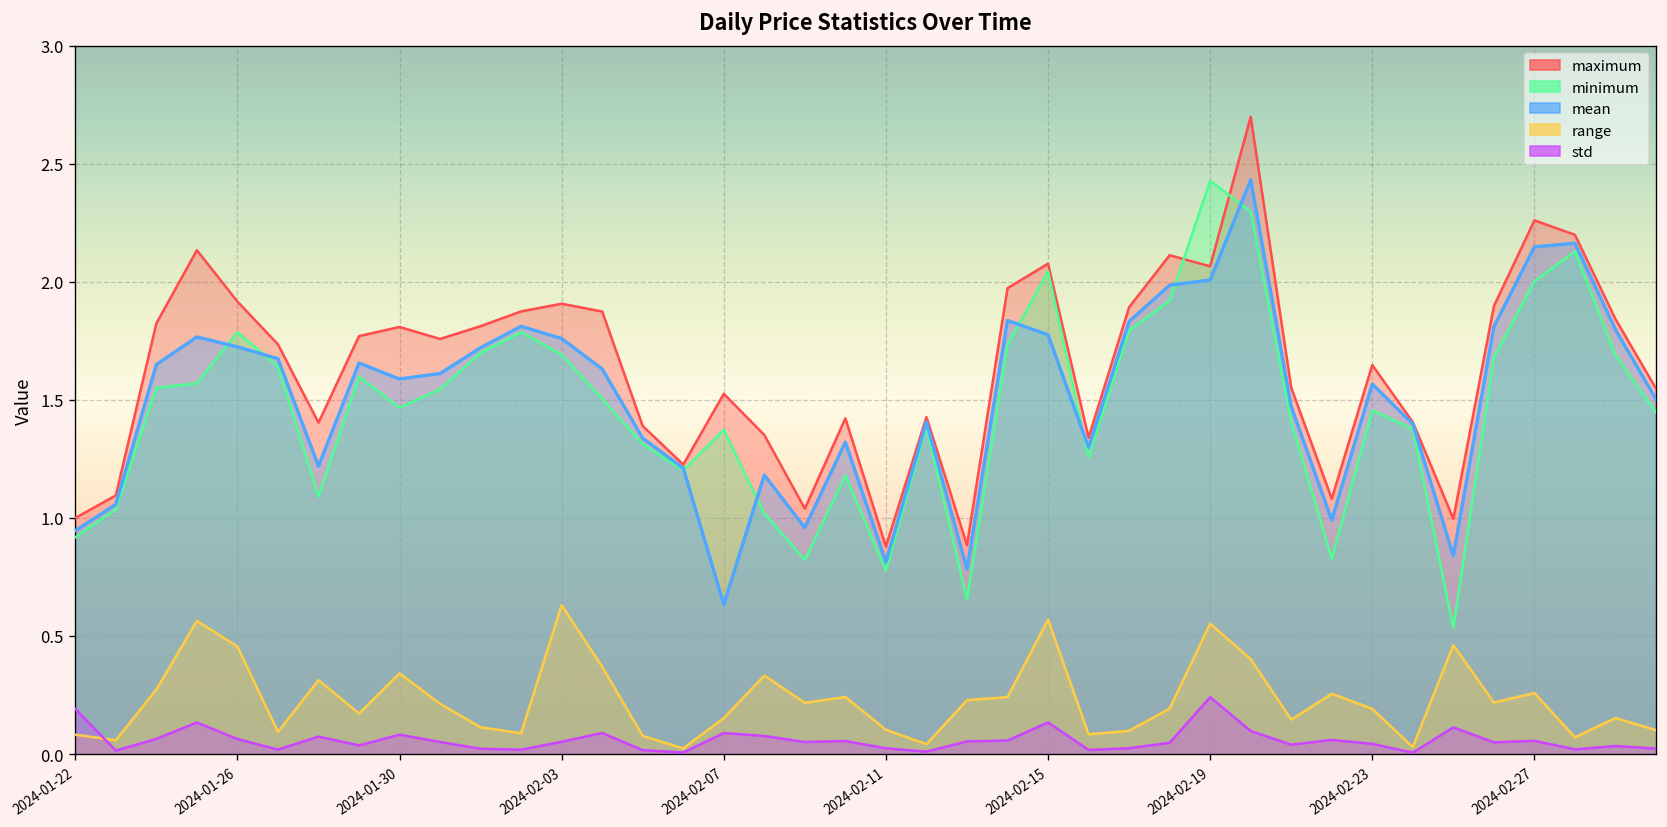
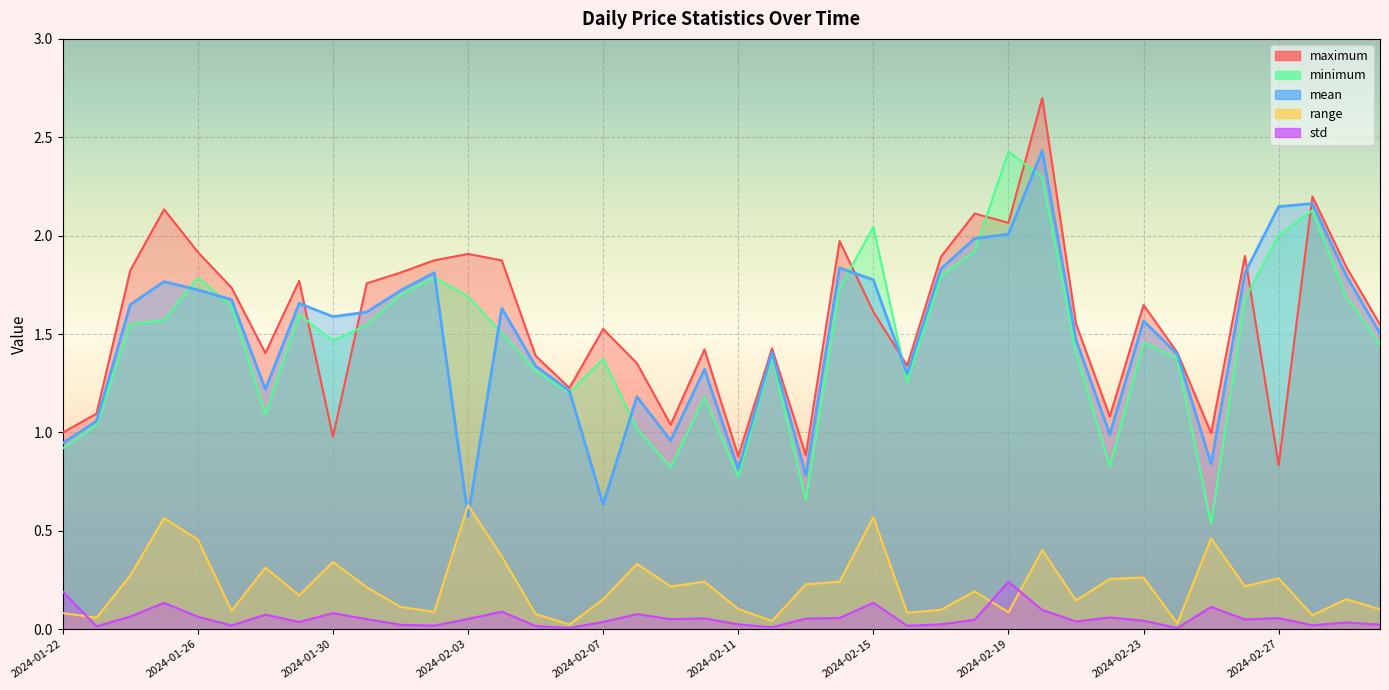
  {
    "maximum": {
      "2024-01-22": 1.00,
      "2024-01-26": 1.92,
-     "2024-01-30": 1.81,
+     "2024-01-30": 0.98,
      "2024-02-03": 1.91,
      "2024-02-07": 1.53,
      "2024-02-11": 0.88,
-     "2024-02-15": 2.08,
+     "2024-02-15": 1.61,
      "2024-02-19": 2.07,
      "2024-02-23": 1.65,
-     "2024-02-27": 2.26
+     "2024-02-27": 0.83
    },
    "minimum": {
      "2024-01-22": 0.92,
      "2024-01-26": 1.79,
      "2024-01-30": 1.47,
      "2024-02-03": 1.69,
      "2024-02-07": 1.37,
      "2024-02-11": 0.78,
      "2024-02-15": 2.04,
      "2024-02-19": 2.43,
      "2024-02-23": 1.46,
      "2024-02-27": 2.00
    },
    "mean": {
      "2024-01-22": 0.95,
      "2024-01-26": 1.72,
      "2024-01-30": 1.59,
-     "2024-02-03": 1.76,
+     "2024-02-03": 0.57,
      "2024-02-07": 0.63,
      "2024-02-11": 0.81,
      "2024-02-15": 1.78,
      "2024-02-19": 2.01,
      "2024-02-23": 1.57,
      "2024-02-27": 2.15
    },
    "range": {
      "2024-01-22": 0.08,
      "2024-01-26": 0.46,
      "2024-01-30": 0.34,
      "2024-02-03": 0.63,
      "2024-02-07": 0.15,
      "2024-02-11": 0.10,
      "2024-02-15": 0.57,
-     "2024-02-19": 0.55,
-     "2024-02-23": 0.19,
+     "2024-02-19": 0.09,
+     "2024-02-23": 0.26,
      "2024-02-27": 0.26
    },
    "std": {
      "2024-01-22": 0.19,
      "2024-01-26": 0.06,
      "2024-01-30": 0.08,
      "2024-02-03": 0.05,
-     "2024-02-07": 0.09,
+     "2024-02-07": 0.04,
      "2024-02-11": 0.02,
      "2024-02-15": 0.13,
      "2024-02-19": 0.24,
      "2024-02-23": 0.04,
      "2024-02-27": 0.06
    }
  }
